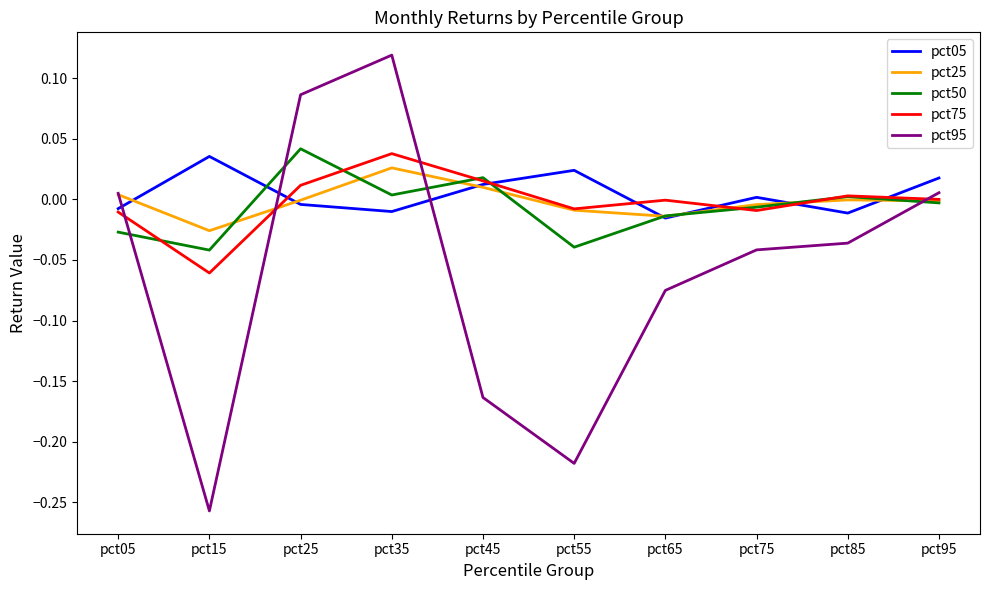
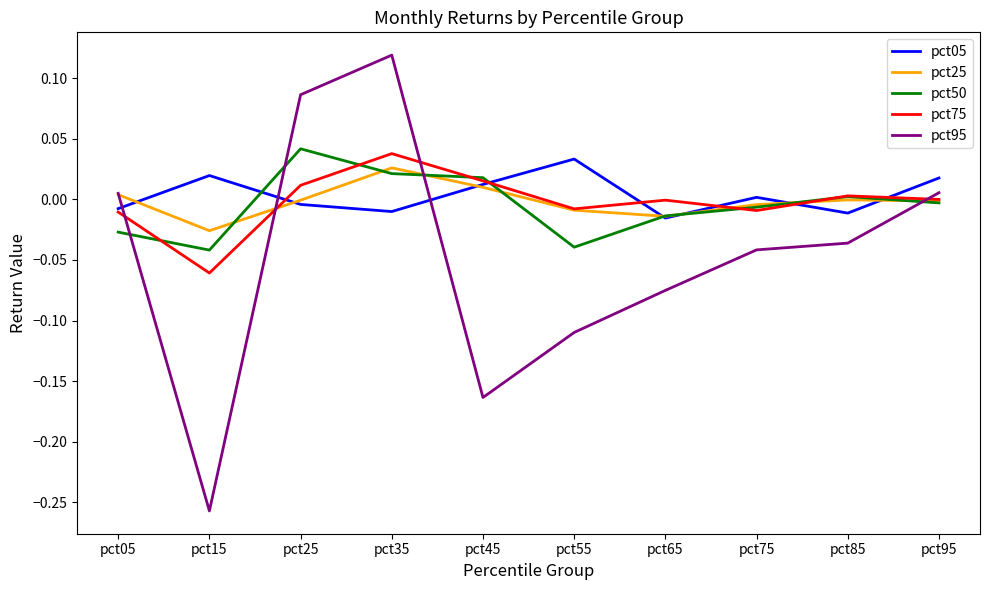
  {
    "pct05": {
      "pct05": -0.008,
-     "pct15": 0.036,
+     "pct15": 0.020,
      "pct25": -0.004,
      "pct35": -0.010,
      "pct45": 0.012,
-     "pct55": 0.024,
+     "pct55": 0.033,
      "pct75": 0.002,
      "pct85": -0.011,
      "pct95": 0.018
    },
    "pct25": {
      "pct15": -0.026,
      "pct25": -0.001,
      "pct35": 0.026,
      "pct45": 0.010,
      "pct75": -0.004,
      "pct85": 0.000
    },
    "pct50": {
      "pct05": -0.027,
      "pct15": -0.042,
      "pct25": 0.042,
-     "pct35": 0.004,
+     "pct35": 0.021,
      "pct45": 0.018,
      "pct55": -0.039,
      "pct75": -0.006
    },
    "pct75": {
      "pct05": -0.010,
      "pct15": -0.061,
      "pct25": 0.012,
      "pct35": 0.038,
      "pct45": 0.015,
      "pct65": -0.001,
      "pct75": -0.009
    },
    "pct95": {
      "pct15": -0.257,
      "pct25": 0.086,
      "pct35": 0.119,
      "pct45": -0.164,
-     "pct55": -0.218,
+     "pct55": -0.110,
      "pct65": -0.075,
      "pct75": -0.042,
      "pct85": -0.036,
      "pct95": 0.006
    }
  }
